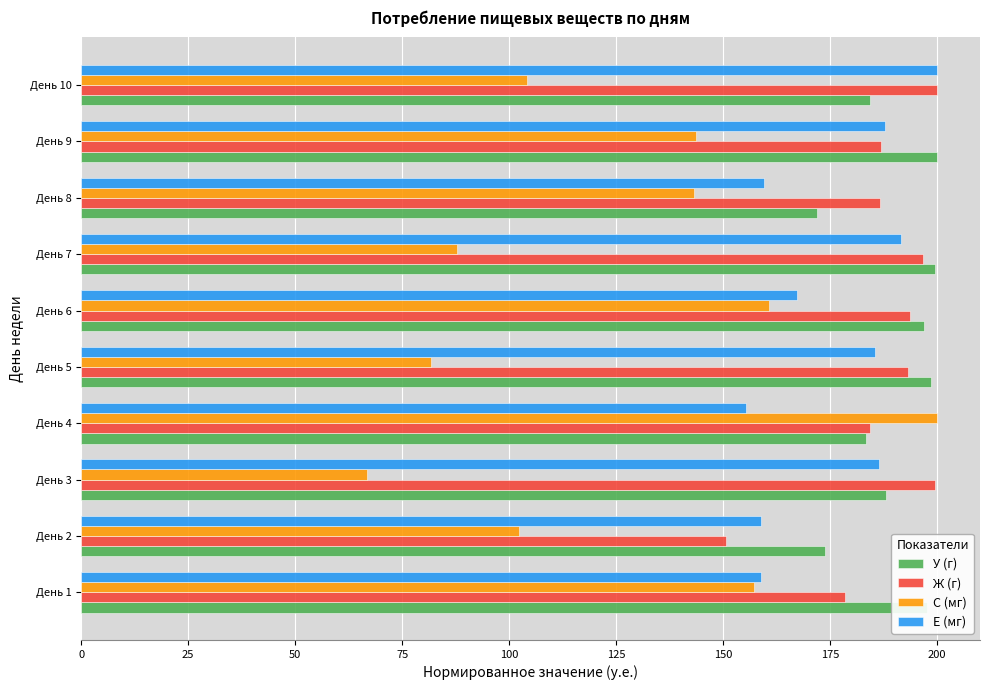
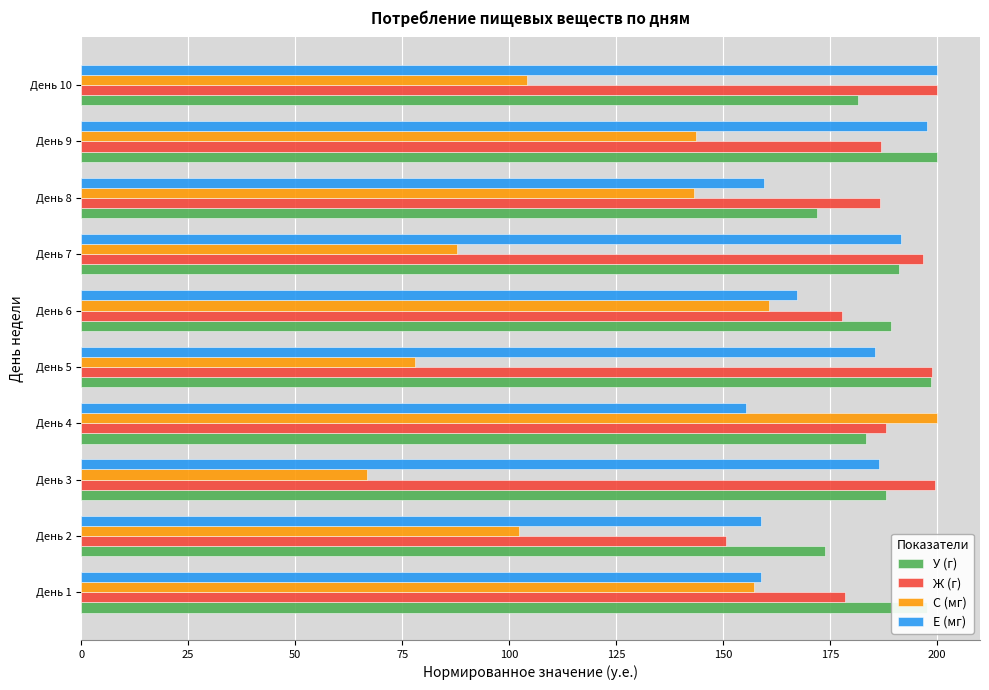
  {
    "У (г)": {
-     "День 10": 184,
+     "День 10": 181,
      "День 9": 200,
      "День 8": 172,
-     "День 7": 200,
-     "День 6": 197,
+     "День 7": 191,
+     "День 6": 189,
      "День 5": 199,
      "День 4": 183,
      "День 3": 188,
      "День 2": 174
    },
    "Ж (г)": {
      "День 10": 200,
      "День 9": 187,
      "День 8": 187,
      "День 7": 197,
-     "День 6": 194,
-     "День 5": 193,
-     "День 4": 184,
+     "День 6": 178,
+     "День 5": 199,
+     "День 4": 188,
      "День 3": 200,
      "День 2": 151,
      "День 1": 178
    },
    "С (мг)": {
      "День 10": 104,
      "День 9": 144,
      "День 8": 143,
      "День 7": 88,
      "День 6": 161,
-     "День 5": 82,
+     "День 5": 78,
      "День 4": 200,
      "День 3": 67,
      "День 2": 102,
      "День 1": 157
    },
    "Е (мг)": {
      "День 10": 200,
-     "День 9": 188,
+     "День 9": 198,
      "День 8": 159,
      "День 7": 191,
      "День 6": 167,
      "День 5": 186,
      "День 4": 155,
      "День 3": 187,
      "День 2": 159,
      "День 1": 159
    }
  }
